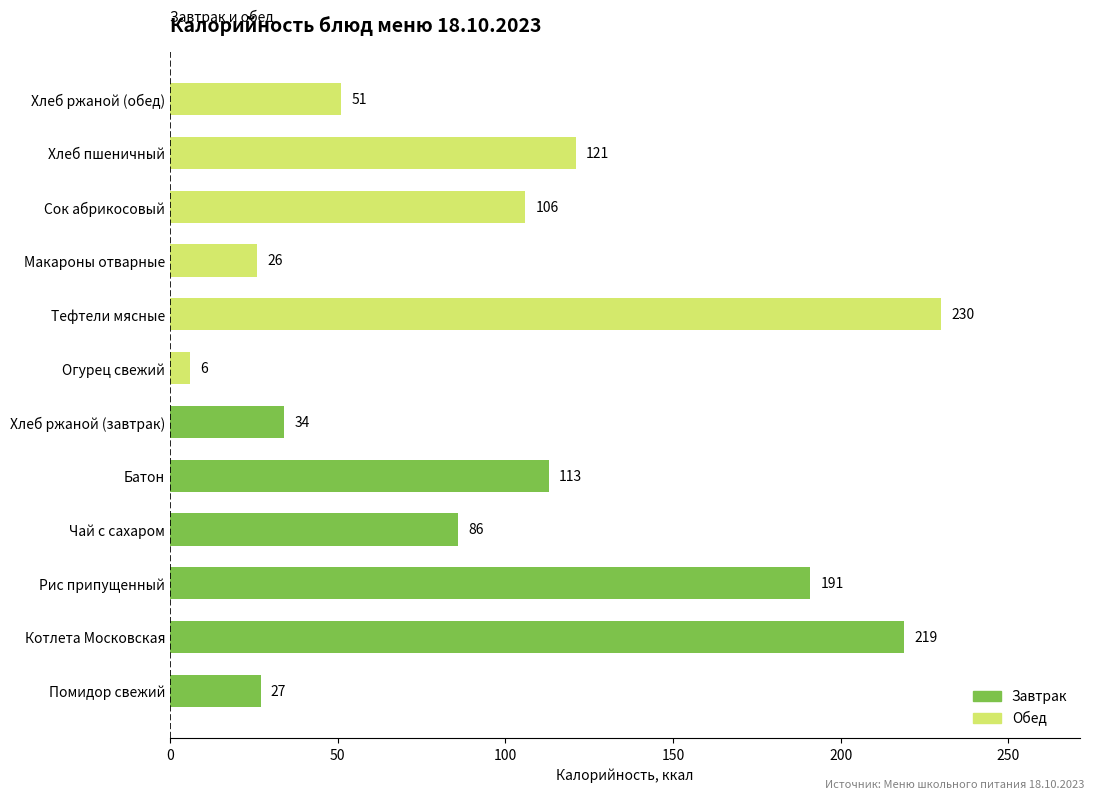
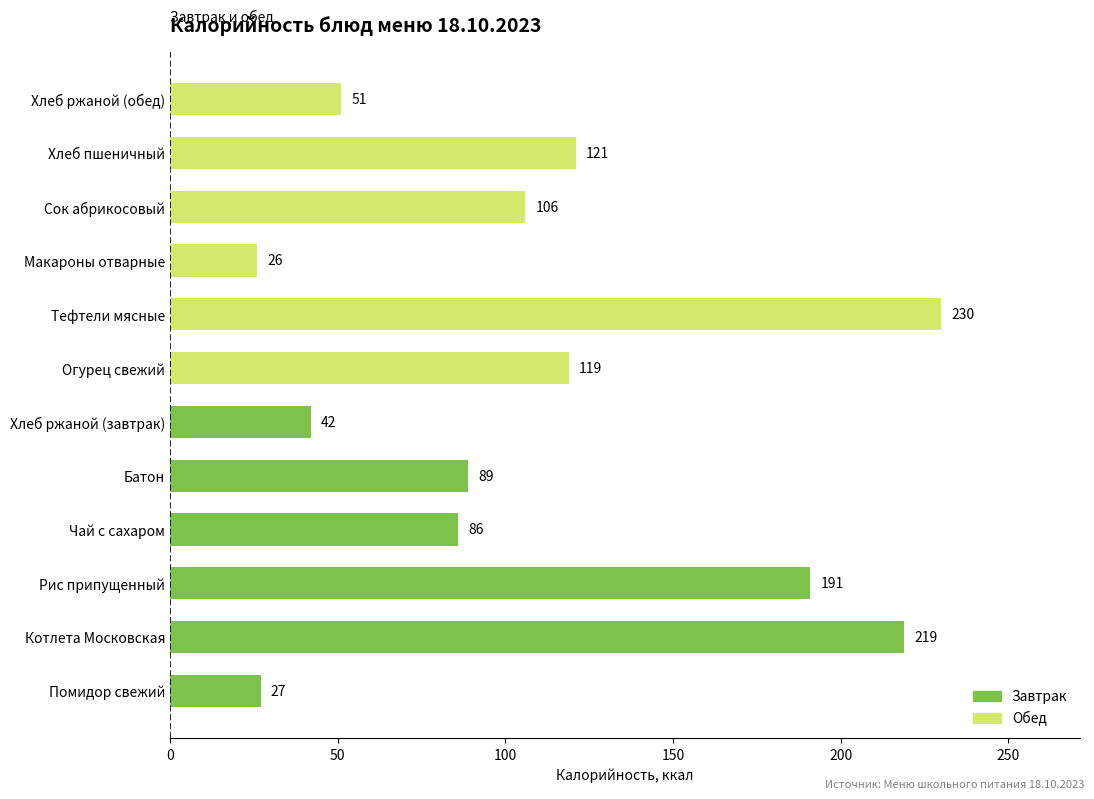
  {
    "Хлеб ржаной (обед)": 51,
    "Хлеб пшеничный": 121,
    "Сок абрикосовый": 106,
    "Макароны отварные": 26,
    "Тефтели мясные": 230,
-   "Огурец свежий": 6,
-   "Хлеб ржаной (завтрак)": 34,
-   "Батон": 113,
+   "Огурец свежий": 119,
+   "Хлеб ржаной (завтрак)": 42,
+   "Батон": 89,
    "Чай с сахаром": 86,
    "Рис припущенный": 191,
    "Котлета Московская": 219,
    "Помидор свежий": 27
  }
